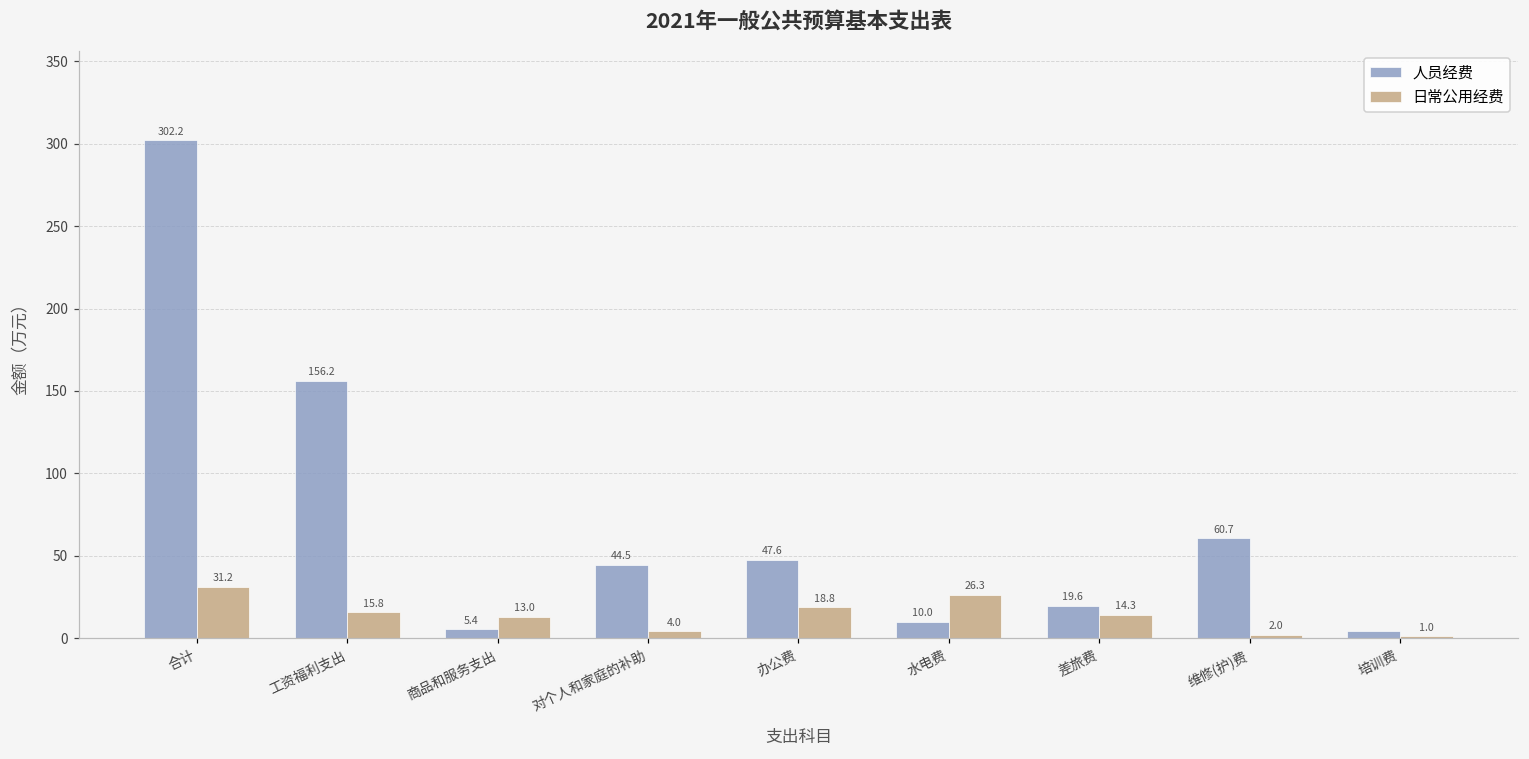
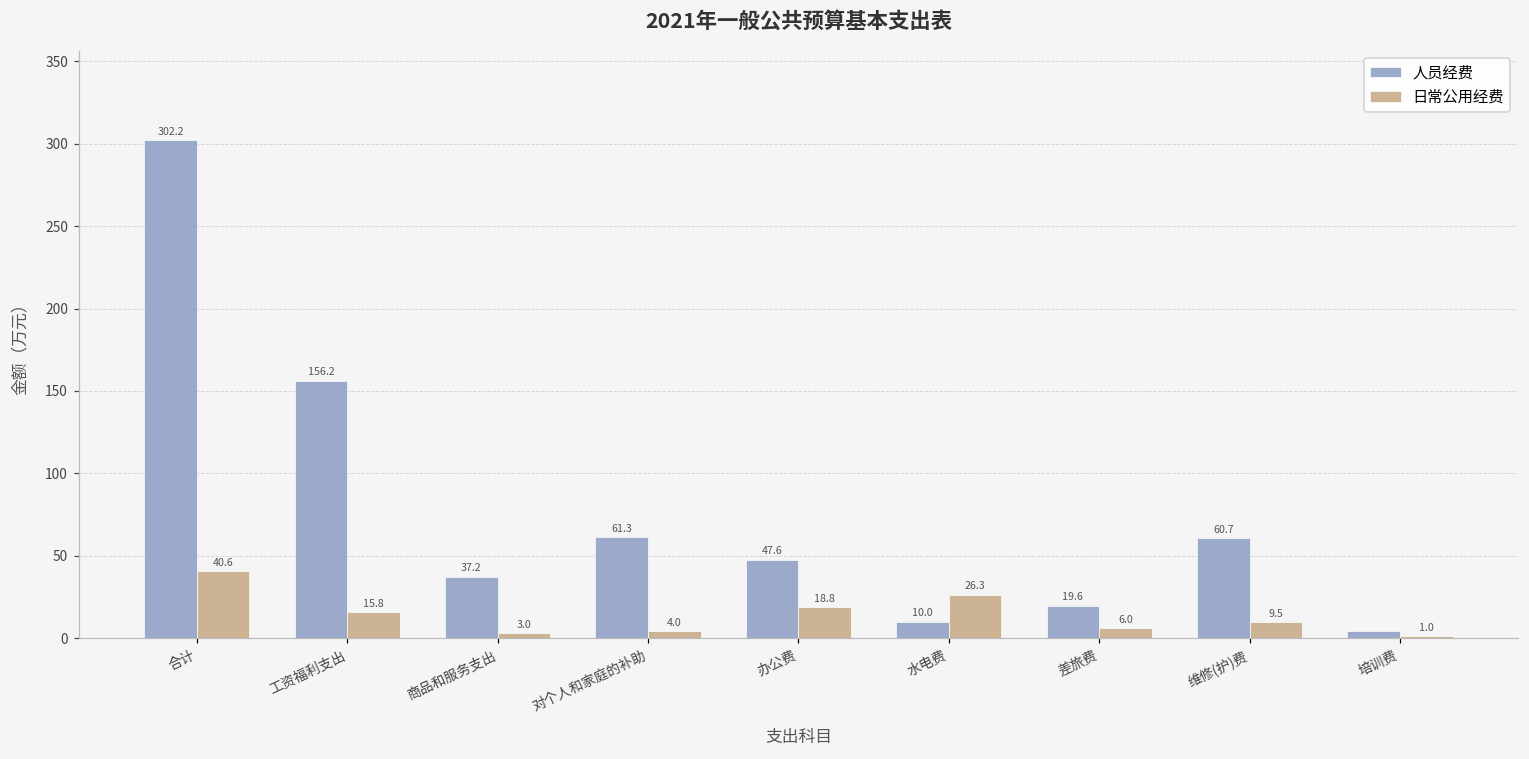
  {
    "人员经费": {
      "合计": 302.2,
      "工资福利支出": 156.2,
-     "商品和服务支出": 5.4,
-     "对个人和家庭的补助": 44.5,
+     "商品和服务支出": 37.2,
+     "对个人和家庭的补助": 61.3,
      "办公费": 47.6,
      "水电费": 10.0,
      "差旅费": 19.6,
      "维修(护)费": 60.7
    },
    "日常公用经费": {
-     "合计": 31.2,
+     "合计": 40.6,
      "工资福利支出": 15.8,
-     "商品和服务支出": 13.0,
+     "商品和服务支出": 3.0,
      "对个人和家庭的补助": 4.0,
      "办公费": 18.8,
      "水电费": 26.3,
-     "差旅费": 14.3,
-     "维修(护)费": 2.0,
+     "差旅费": 6.0,
+     "维修(护)费": 9.5,
      "培训费": 1.0
    }
  }
